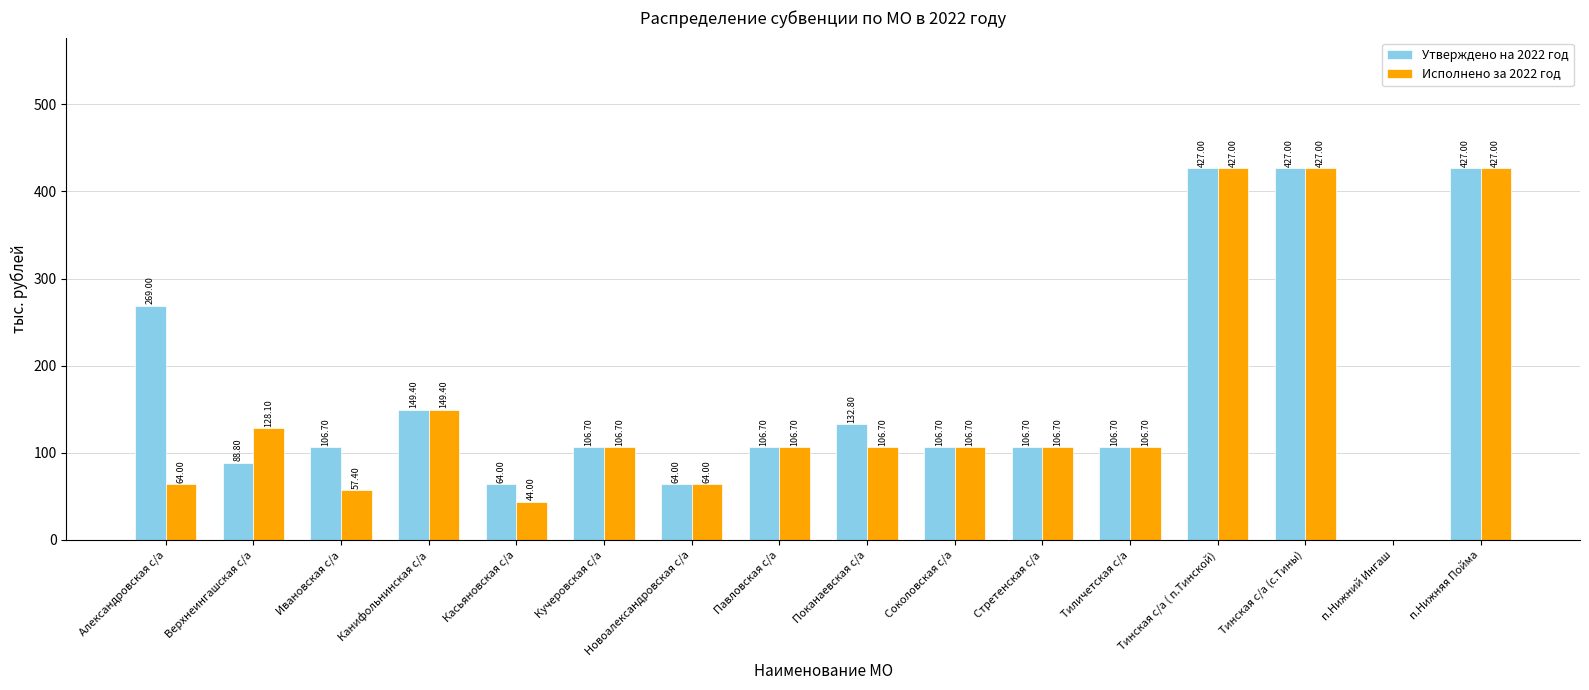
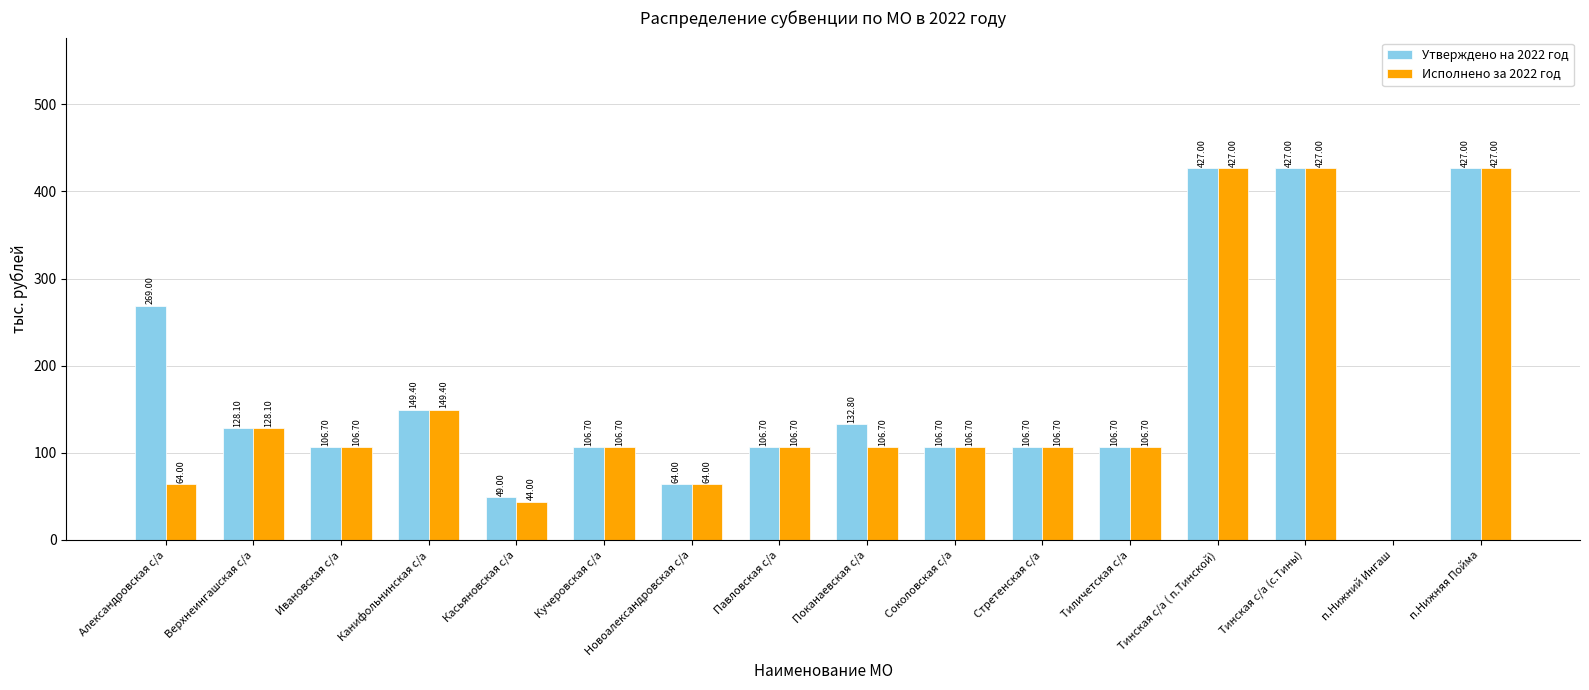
  {
    "Утверждено на 2022 год": {
      "Александровская с/а": 269.00,
-     "Верхнеингашская с/а": 88.80,
+     "Верхнеингашская с/а": 128.10,
      "Ивановская с/а": 106.70,
      "Канифольнинская с/а": 149.40,
-     "Касьяновская с/а": 64.00,
+     "Касьяновская с/а": 49.00,
      "Кучеровская с/а": 106.70,
      "Новоалександровская с/а": 64.00,
      "Павловская с/а": 106.70,
      "Поканаевская с/а": 132.80,
      "Соколовская с/а": 106.70,
      "Стретенская с/а": 106.70,
      "Тиличетская с/а": 106.70,
      "Тинская с/а ( п.Тинской)": 427.00,
      "Тинская с/а (с.Тины)": 427.00,
      "п.Нижняя Пойма": 427.00
    },
    "Исполнено за 2022 год": {
      "Александровская с/а": 64.00,
      "Верхнеингашская с/а": 128.10,
-     "Ивановская с/а": 57.40,
+     "Ивановская с/а": 106.70,
      "Канифольнинская с/а": 149.40,
      "Касьяновская с/а": 44.00,
      "Кучеровская с/а": 106.70,
      "Новоалександровская с/а": 64.00,
      "Павловская с/а": 106.70,
      "Поканаевская с/а": 106.70,
      "Соколовская с/а": 106.70,
      "Стретенская с/а": 106.70,
      "Тиличетская с/а": 106.70,
      "Тинская с/а ( п.Тинской)": 427.00,
      "Тинская с/а (с.Тины)": 427.00,
      "п.Нижняя Пойма": 427.00
    }
  }
